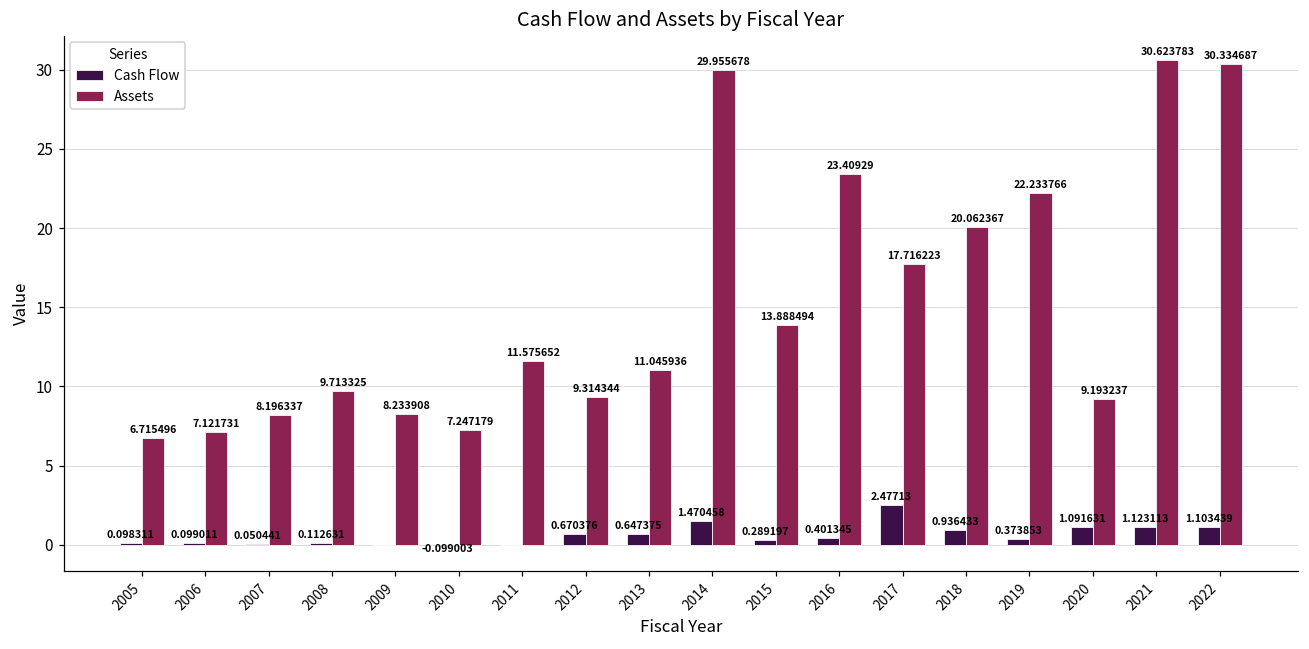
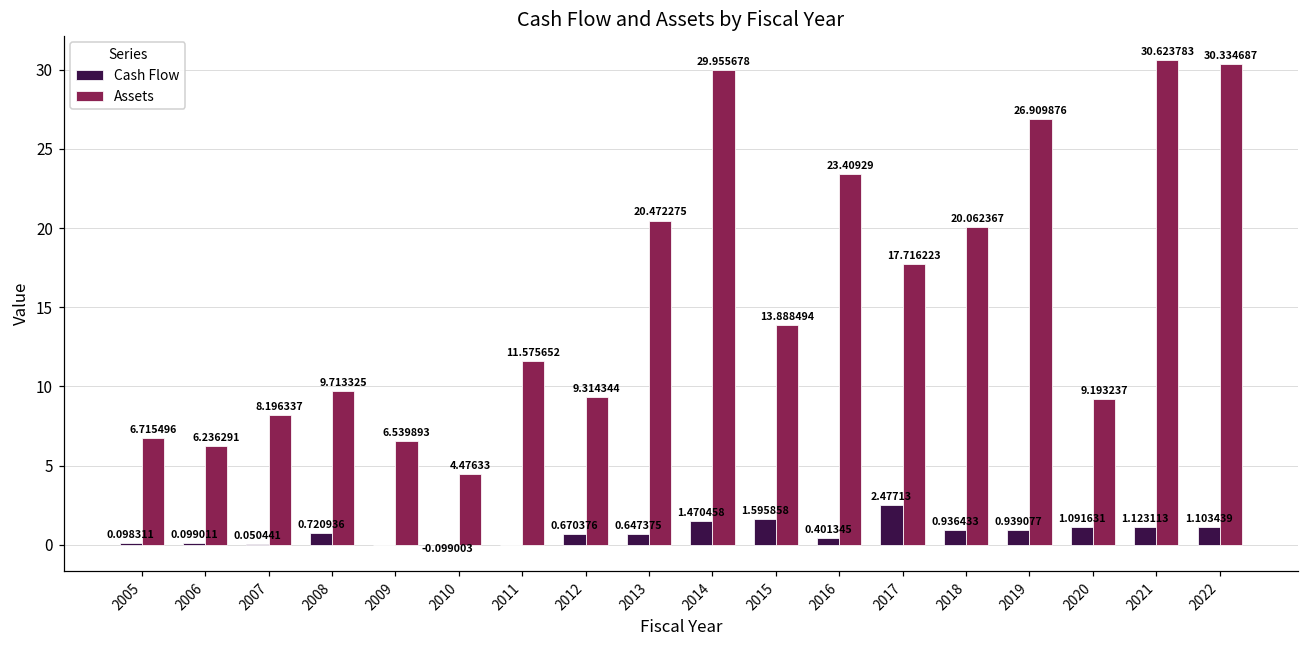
  {
    "Cash Flow": {
      "2005": 0.098311,
      "2006": 0.099011,
      "2007": 0.050441,
-     "2008": 0.112631,
+     "2008": 0.720936,
      "2010": -0.099003,
      "2012": 0.670376,
      "2013": 0.647375,
      "2014": 1.470458,
-     "2015": 0.289197,
+     "2015": 1.595858,
      "2016": 0.401345,
      "2017": 2.47713,
      "2018": 0.936433,
-     "2019": 0.373853,
+     "2019": 0.939077,
      "2020": 1.091631,
      "2021": 1.123113,
      "2022": 1.103439
    },
    "Assets": {
      "2005": 6.715496,
-     "2006": 7.121731,
+     "2006": 6.236291,
      "2007": 8.196337,
      "2008": 9.713325,
-     "2009": 8.233908,
-     "2010": 7.247179,
+     "2009": 6.539893,
+     "2010": 4.47633,
      "2011": 11.575652,
      "2012": 9.314344,
-     "2013": 11.045936,
+     "2013": 20.472275,
      "2014": 29.955678,
      "2015": 13.888494,
      "2016": 23.40929,
      "2017": 17.716223,
      "2018": 20.062367,
-     "2019": 22.233766,
+     "2019": 26.909876,
      "2020": 9.193237,
      "2021": 30.623783,
      "2022": 30.334687
    }
  }
